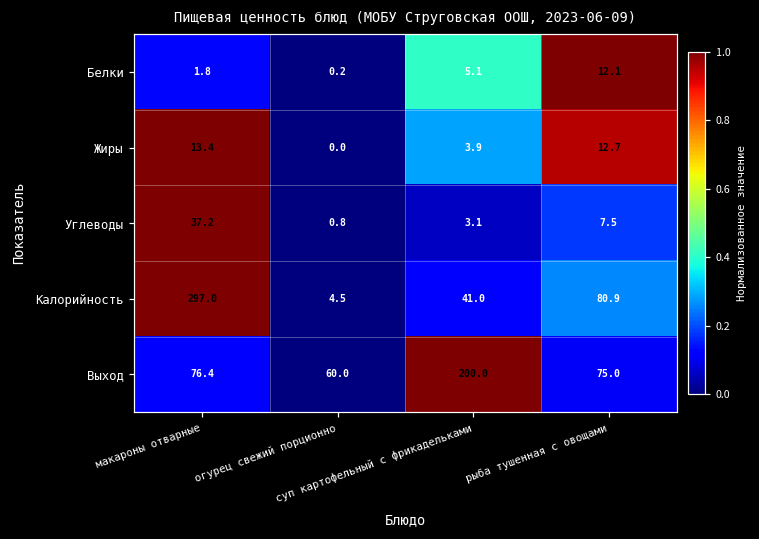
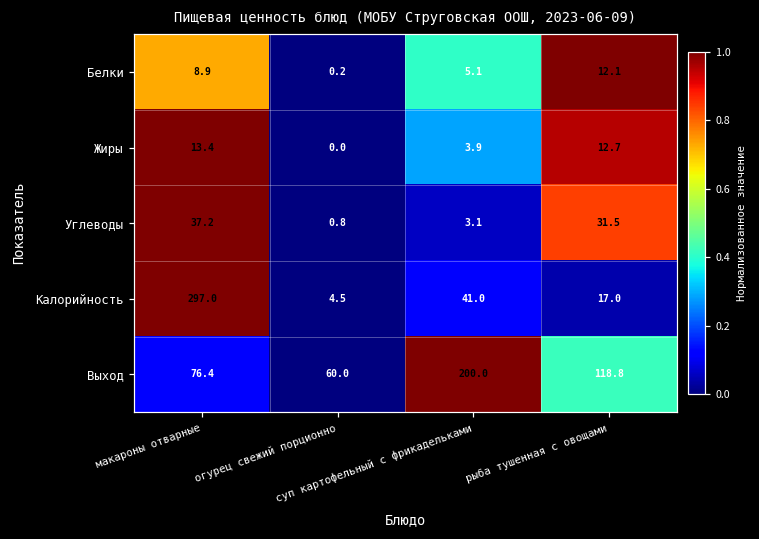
  {
    "Белки": {
-     "макароны отварные": 1.8,
+     "макароны отварные": 8.9,
      "огурец свежий порционно": 0.2,
      "суп картофельный с фрикадельками": 5.1,
      "рыба тушенная с овощами": 12.1
    },
    "Жиры": {
      "макароны отварные": 13.4,
      "огурец свежий порционно": 0.0,
      "суп картофельный с фрикадельками": 3.9,
      "рыба тушенная с овощами": 12.7
    },
    "Углеводы": {
      "макароны отварные": 37.2,
      "огурец свежий порционно": 0.8,
      "суп картофельный с фрикадельками": 3.1,
-     "рыба тушенная с овощами": 7.5
+     "рыба тушенная с овощами": 31.5
    },
    "Калорийность": {
      "макароны отварные": 297.0,
      "огурец свежий порционно": 4.5,
      "суп картофельный с фрикадельками": 41.0,
-     "рыба тушенная с овощами": 80.9
+     "рыба тушенная с овощами": 17.0
    },
    "Выход": {
      "макароны отварные": 76.4,
      "огурец свежий порционно": 60.0,
      "суп картофельный с фрикадельками": 200.0,
-     "рыба тушенная с овощами": 75.0
+     "рыба тушенная с овощами": 118.8
    }
  }
